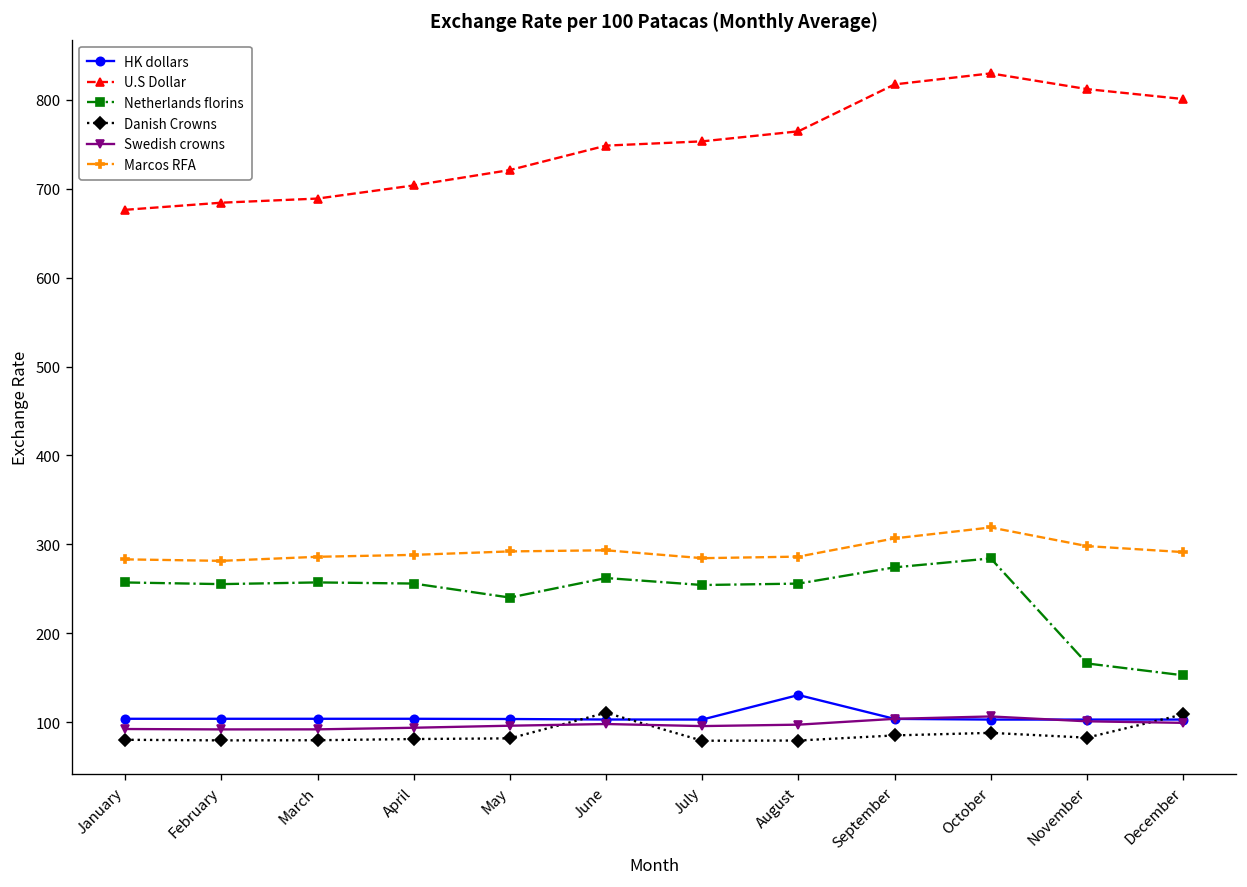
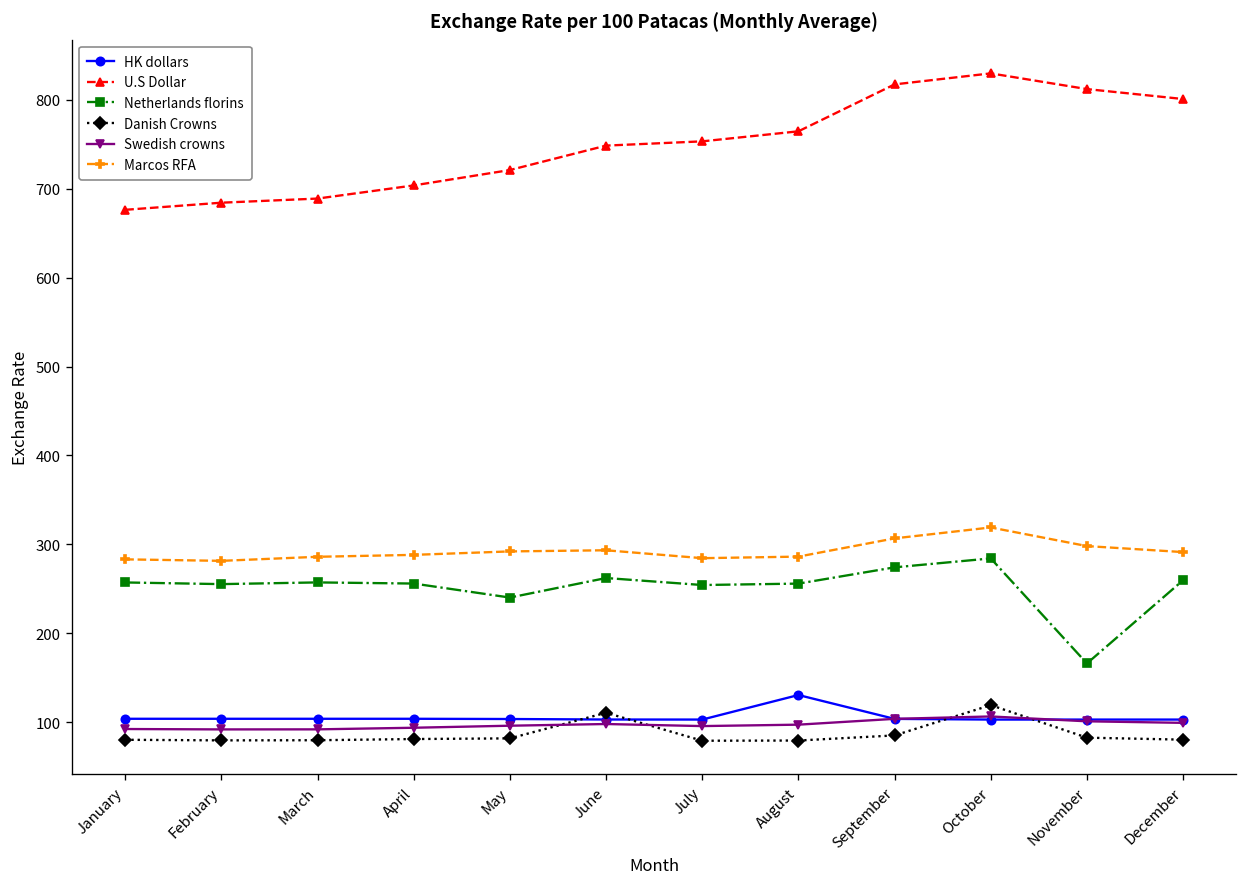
  {
    "HK dollars": {
      "January": 100,
      "February": 100,
      "March": 100,
      "April": 100,
      "May": 100,
      "June": 100,
      "July": 100,
      "August": 130,
      "October": 100,
      "December": 100
    },
    "U.S Dollar": {
      "January": 680,
      "February": 680,
      "March": 690,
      "April": 700,
      "May": 720,
      "June": 750,
      "July": 750,
      "August": 760,
      "September": 820,
      "October": 830,
      "November": 810,
      "December": 800
    },
    "Netherlands florins": {
      "January": 260,
      "February": 260,
      "March": 260,
      "April": 260,
      "May": 240,
      "June": 260,
      "July": 250,
      "August": 260,
      "September": 270,
      "October": 280,
      "November": 170,
-     "December": 150
+     "December": 260
    },
    "Danish Crowns": {
      "January": 80,
      "February": 80,
      "March": 80,
      "April": 80,
      "May": 80,
      "June": 110,
      "July": 80,
      "August": 80,
      "September": 90,
-     "October": 90,
+     "October": 120,
      "November": 80,
-     "December": 110
+     "December": 80
    },
    "Swedish crowns": {
      "January": 90,
      "February": 90,
      "March": 90,
      "April": 90,
      "May": 100,
      "June": 100,
      "July": 100,
      "August": 100,
      "October": 110,
      "December": 100
    },
    "Marcos RFA": {
      "January": 280,
      "February": 280,
      "March": 290,
      "April": 290,
      "May": 290,
      "June": 290,
      "July": 280,
      "August": 290,
      "September": 310,
      "October": 320,
      "November": 300,
      "December": 290
    }
  }
